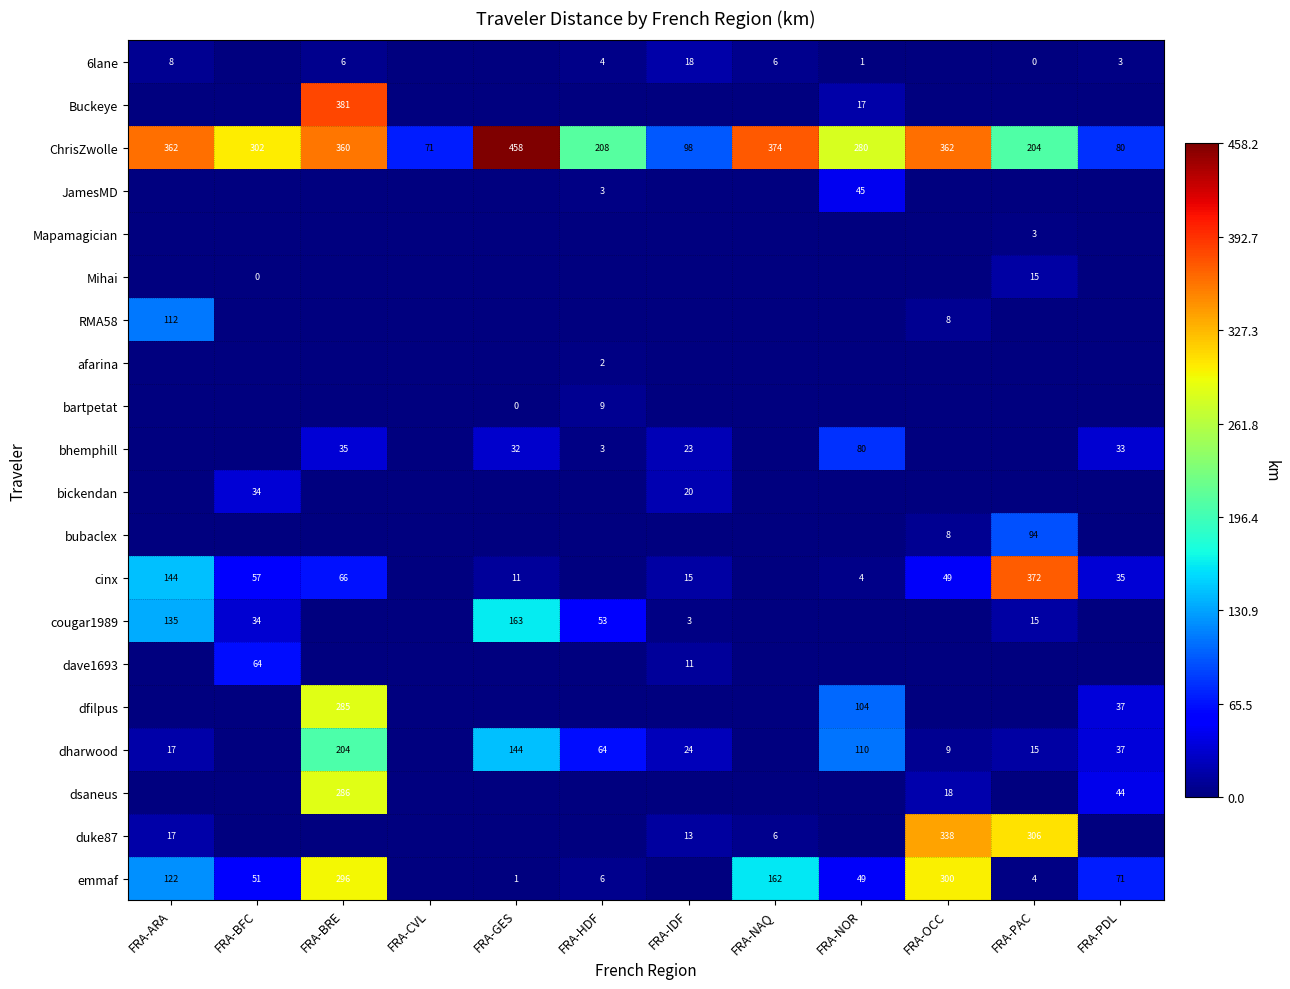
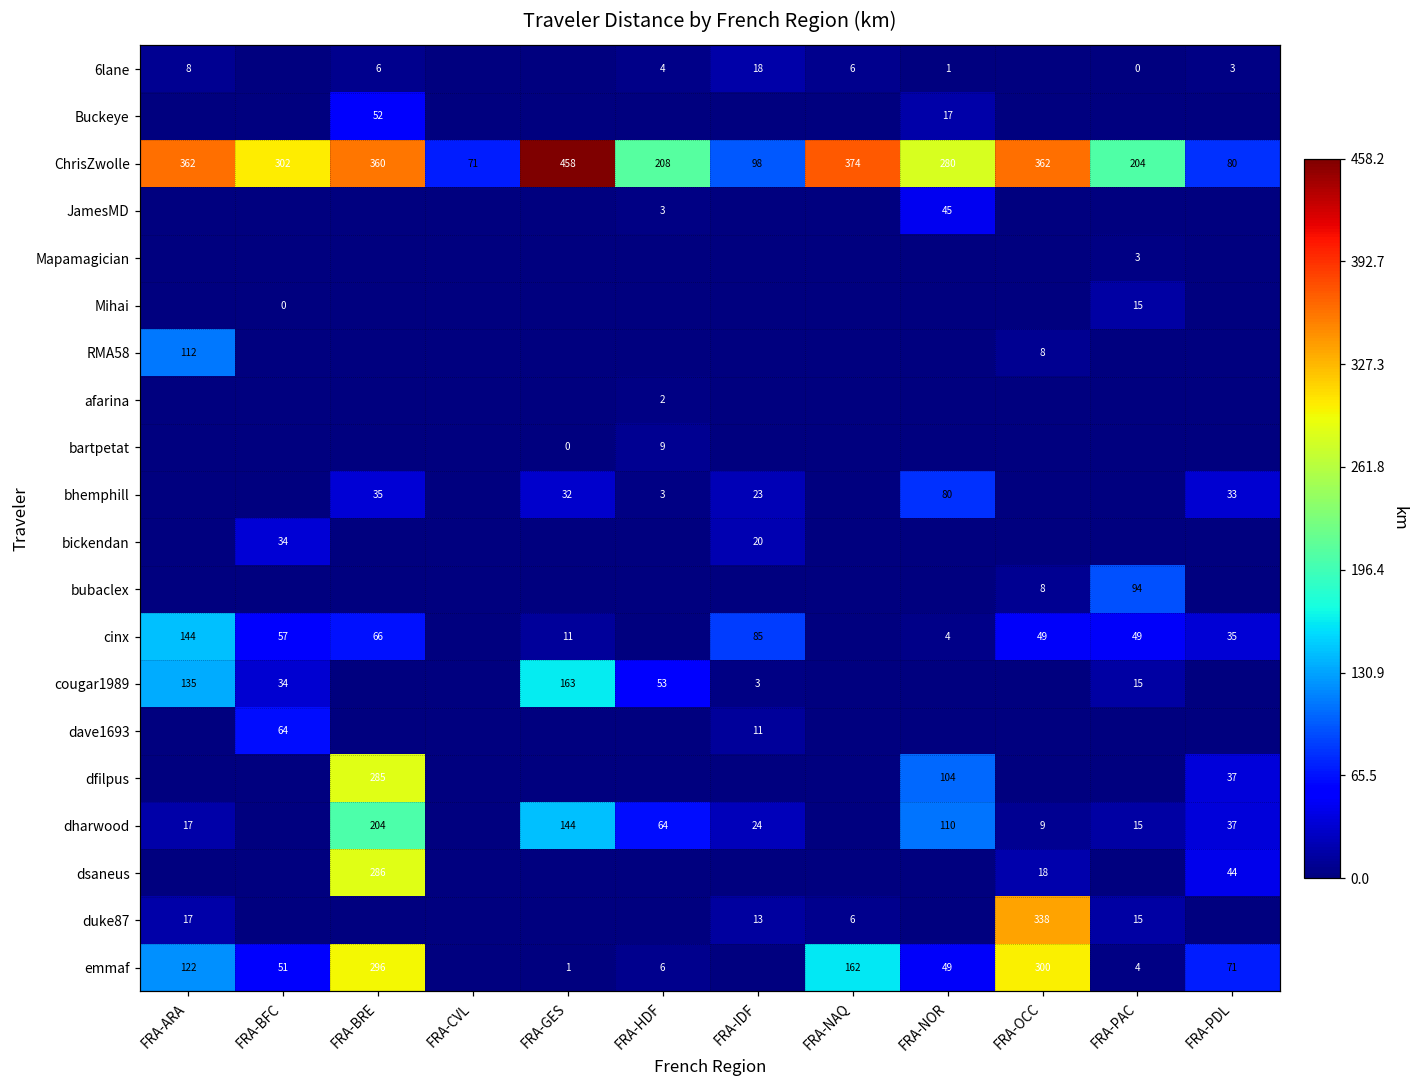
  {
    "6lane": {
      "FRA-ARA": 8,
      "FRA-BRE": 6,
      "FRA-HDF": 4,
      "FRA-IDF": 18,
      "FRA-NAQ": 6,
      "FRA-NOR": 1,
      "FRA-PAC": 0,
      "FRA-PDL": 3
    },
    "Buckeye": {
-     "FRA-BRE": 381,
+     "FRA-BRE": 52,
      "FRA-NOR": 17
    },
    "ChrisZwolle": {
      "FRA-ARA": 362,
      "FRA-BFC": 302,
      "FRA-BRE": 360,
      "FRA-CVL": 71,
      "FRA-GES": 458,
      "FRA-HDF": 208,
      "FRA-IDF": 98,
      "FRA-NAQ": 374,
      "FRA-NOR": 280,
      "FRA-OCC": 362,
      "FRA-PAC": 204,
      "FRA-PDL": 80
    },
    "JamesMD": {
      "FRA-HDF": 3,
      "FRA-NOR": 45
    },
    "Mapamagician": {
      "FRA-PAC": 3
    },
    "Mihai": {
      "FRA-BFC": 0,
      "FRA-PAC": 15
    },
    "RMA58": {
      "FRA-ARA": 112,
      "FRA-OCC": 8
    },
    "afarina": {
      "FRA-HDF": 2
    },
    "bartpetat": {
      "FRA-GES": 0,
      "FRA-HDF": 9
    },
    "bhemphill": {
      "FRA-BRE": 35,
      "FRA-GES": 32,
      "FRA-HDF": 3,
      "FRA-IDF": 23,
      "FRA-NOR": 80,
      "FRA-PDL": 33
    },
    "bickendan": {
      "FRA-BFC": 34,
      "FRA-IDF": 20
    },
    "bubaclex": {
      "FRA-OCC": 8,
      "FRA-PAC": 94
    },
    "cinx": {
      "FRA-ARA": 144,
      "FRA-BFC": 57,
      "FRA-BRE": 66,
      "FRA-GES": 11,
-     "FRA-IDF": 15,
+     "FRA-IDF": 85,
      "FRA-NOR": 4,
      "FRA-OCC": 49,
-     "FRA-PAC": 372,
+     "FRA-PAC": 49,
      "FRA-PDL": 35
    },
    "cougar1989": {
      "FRA-ARA": 135,
      "FRA-BFC": 34,
      "FRA-GES": 163,
      "FRA-HDF": 53,
      "FRA-IDF": 3,
      "FRA-PAC": 15
    },
    "dave1693": {
      "FRA-BFC": 64,
      "FRA-IDF": 11
    },
    "dfilpus": {
      "FRA-BRE": 285,
      "FRA-NOR": 104,
      "FRA-PDL": 37
    },
    "dharwood": {
      "FRA-ARA": 17,
      "FRA-BRE": 204,
      "FRA-GES": 144,
      "FRA-HDF": 64,
      "FRA-IDF": 24,
      "FRA-NOR": 110,
      "FRA-OCC": 9,
      "FRA-PAC": 15,
      "FRA-PDL": 37
    },
    "dsaneus": {
      "FRA-BRE": 286,
      "FRA-OCC": 18,
      "FRA-PDL": 44
    },
    "duke87": {
      "FRA-ARA": 17,
      "FRA-IDF": 13,
      "FRA-NAQ": 6,
      "FRA-OCC": 338,
-     "FRA-PAC": 306
+     "FRA-PAC": 15
    },
    "emmaf": {
      "FRA-ARA": 122,
      "FRA-BFC": 51,
      "FRA-BRE": 296,
      "FRA-GES": 1,
      "FRA-HDF": 6,
      "FRA-NAQ": 162,
      "FRA-NOR": 49,
      "FRA-OCC": 300,
      "FRA-PAC": 4,
      "FRA-PDL": 71
    }
  }
